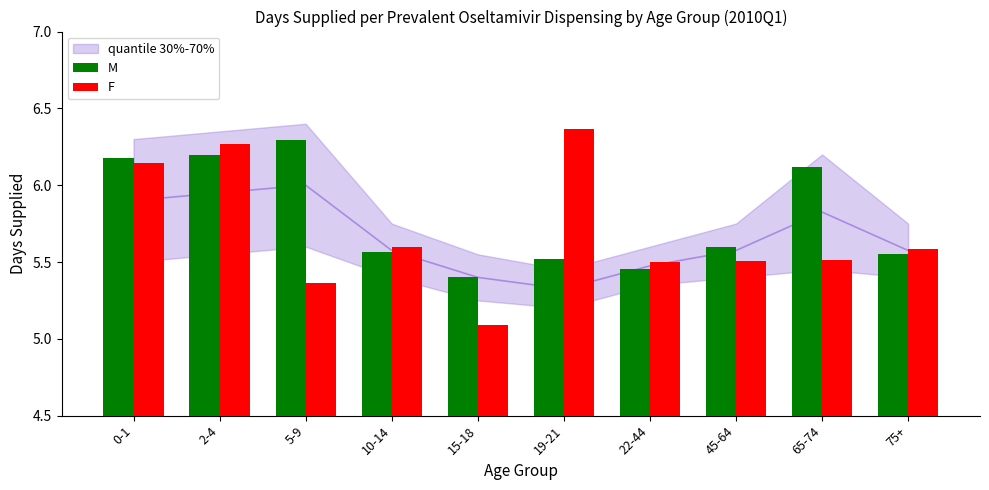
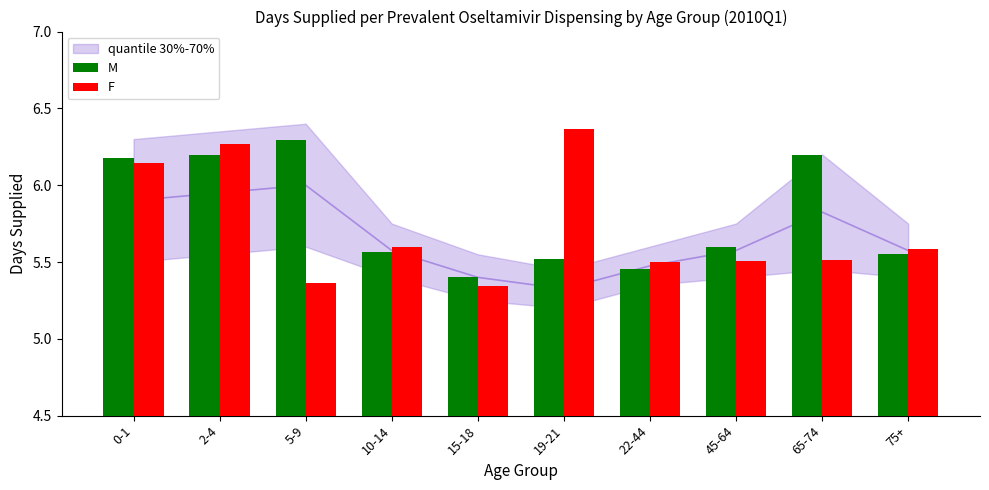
  {
    "M": {
      "0-1": 6.18,
      "2-4": 6.19,
      "5-9": 6.29,
      "10-14": 5.56,
      "15-18": 5.40,
      "19-21": 5.52,
      "22-44": 5.46,
      "45-64": 5.60,
-     "65-74": 6.12,
+     "65-74": 6.20,
      "75+": 5.55
    },
    "F": {
      "0-1": 6.15,
      "2-4": 6.27,
      "5-9": 5.37,
      "10-14": 5.60,
-     "15-18": 5.09,
+     "15-18": 5.34,
      "19-21": 6.37,
      "22-44": 5.50,
      "45-64": 5.51,
      "65-74": 5.52,
      "75+": 5.58
    }
  }
